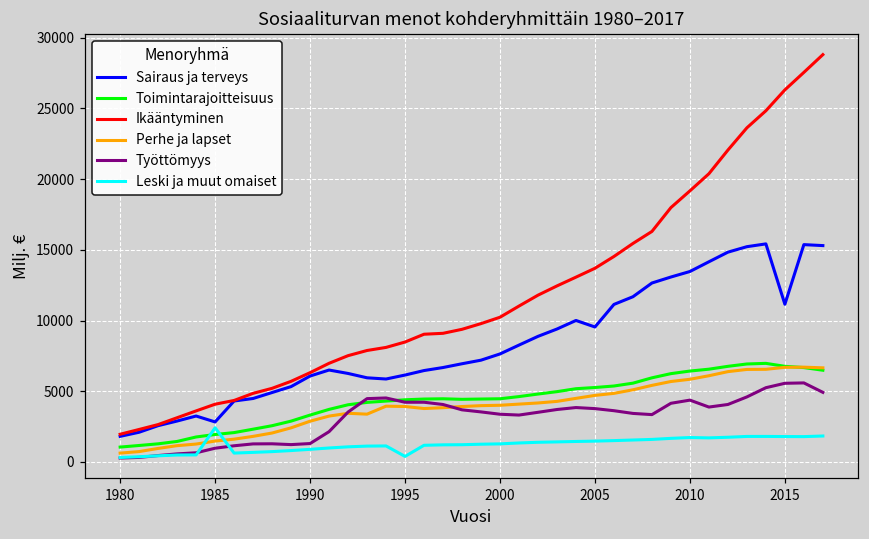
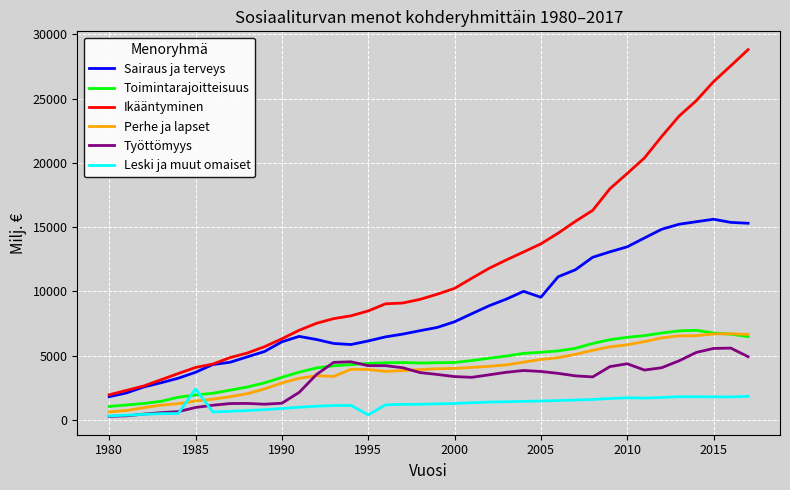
  {
    "Sairaus ja terveys": {
-     "1985": 2800,
+     "1985": 3700,
      "1990": 6100,
      "1995": 6100,
      "2000": 7600,
      "2005": 9500,
      "2010": 13500,
-     "2015": 11200
+     "2015": 15600
    },
    "Toimintarajoitteisuus": {
      "1980": 1000,
      "1985": 1900,
      "1990": 3300,
      "2000": 4500,
      "2005": 5300,
      "2010": 6400
    },
    "Ikääntyminen": {
      "1985": 4100,
      "1990": 6300,
      "1995": 8500,
      "2000": 10200,
      "2005": 13700,
      "2010": 19200,
      "2015": 26300
    },
    "Perhe ja lapset": {
      "1980": 600,
      "1985": 1500,
      "1990": 2900,
      "1995": 3900,
      "2000": 4000,
      "2005": 4700,
      "2010": 5800
    },
    "Työttömyys": {
      "1985": 1000,
      "1990": 1300,
      "2000": 3400,
      "2005": 3800,
      "2010": 4400,
      "2015": 5600
    },
    "Leski ja muut omaiset": {
      "1985": 2400,
      "1990": 900,
      "1995": 400,
      "2000": 1300,
      "2005": 1500,
      "2010": 1700,
      "2015": 1800
    }
  }
